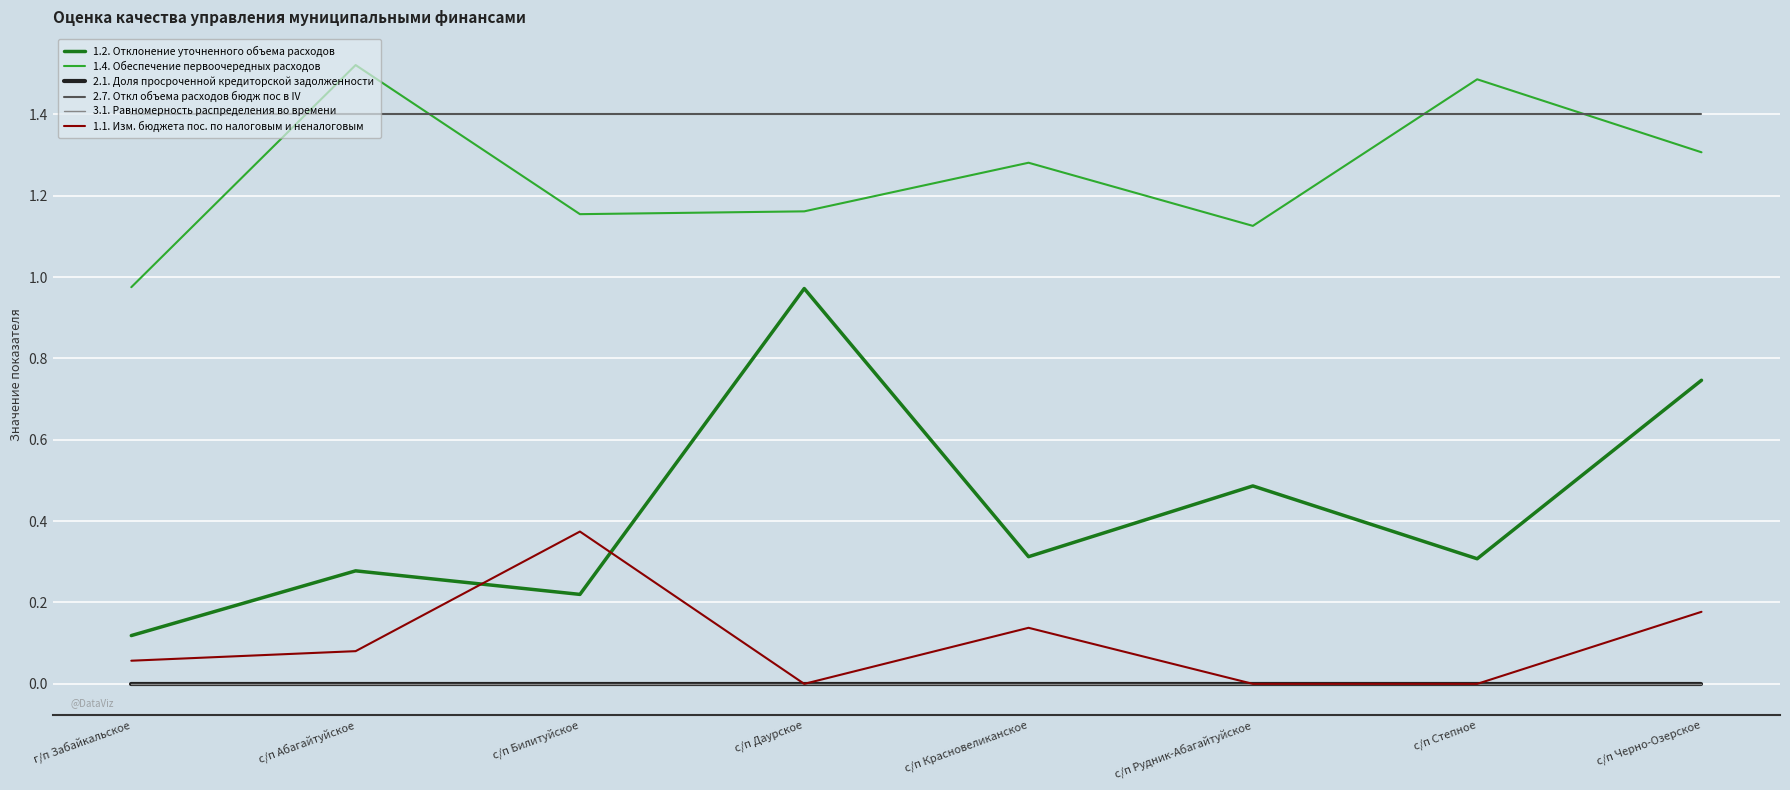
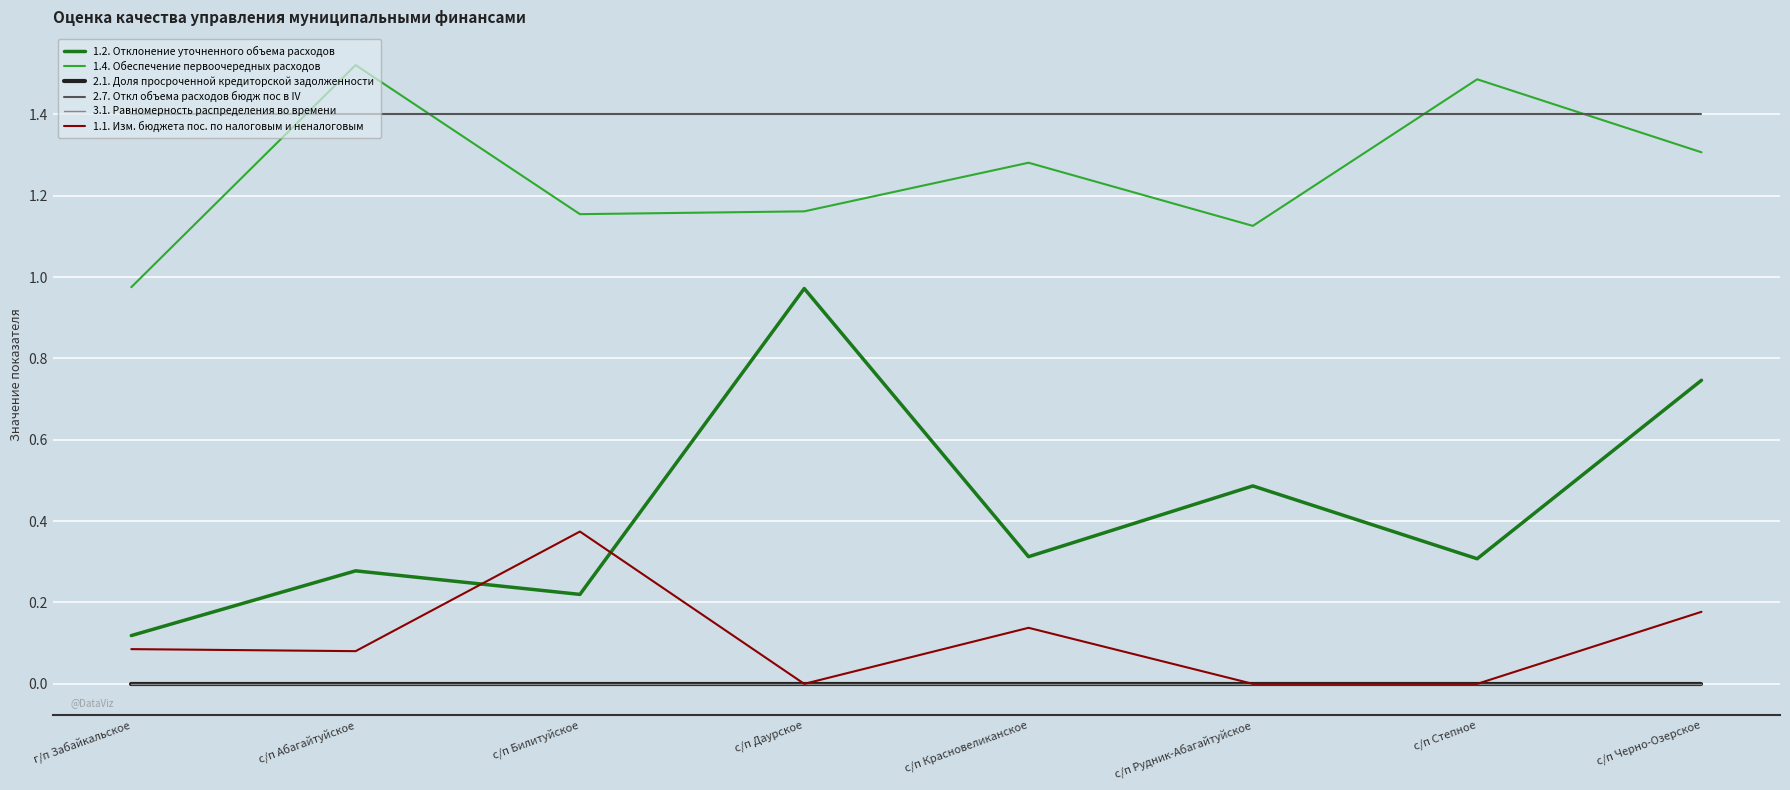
  {
    "3.1. Равномерность распределения во времени": {
      "г/п Забайкальское": 0.00,
      "с/п Абагайтуйское": 0.00,
      "с/п Билитуйское": 0.00,
      "с/п Красновеликанское": 0.00,
      "с/п Черно-Озерское": 0.00
    },
    "2.7. Откл объема расходов бюдж пос в IV": {
      "с/п Билитуйское": 1.40,
      "с/п Даурское": 1.40,
      "с/п Красновеликанское": 1.40,
      "с/п Рудник-Абагайтуйское": 1.40,
      "с/п Степное": 1.40,
      "с/п Черно-Озерское": 1.40
    },
    "1.1. Изм. бюджета пос. по налоговым и неналоговым": {
-     "г/п Забайкальское": 0.06,
+     "г/п Забайкальское": 0.09,
      "с/п Абагайтуйское": 0.08,
      "с/п Билитуйское": 0.37,
      "с/п Красновеликанское": 0.14,
      "с/п Черно-Озерское": 0.18
    }
  }
